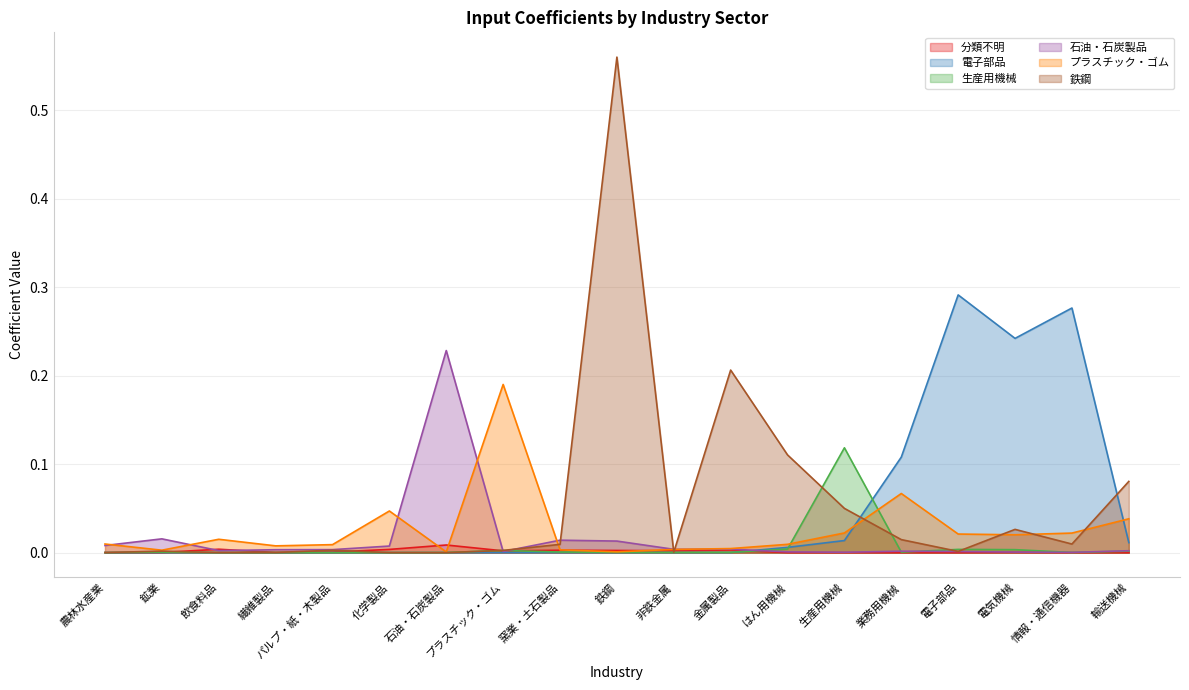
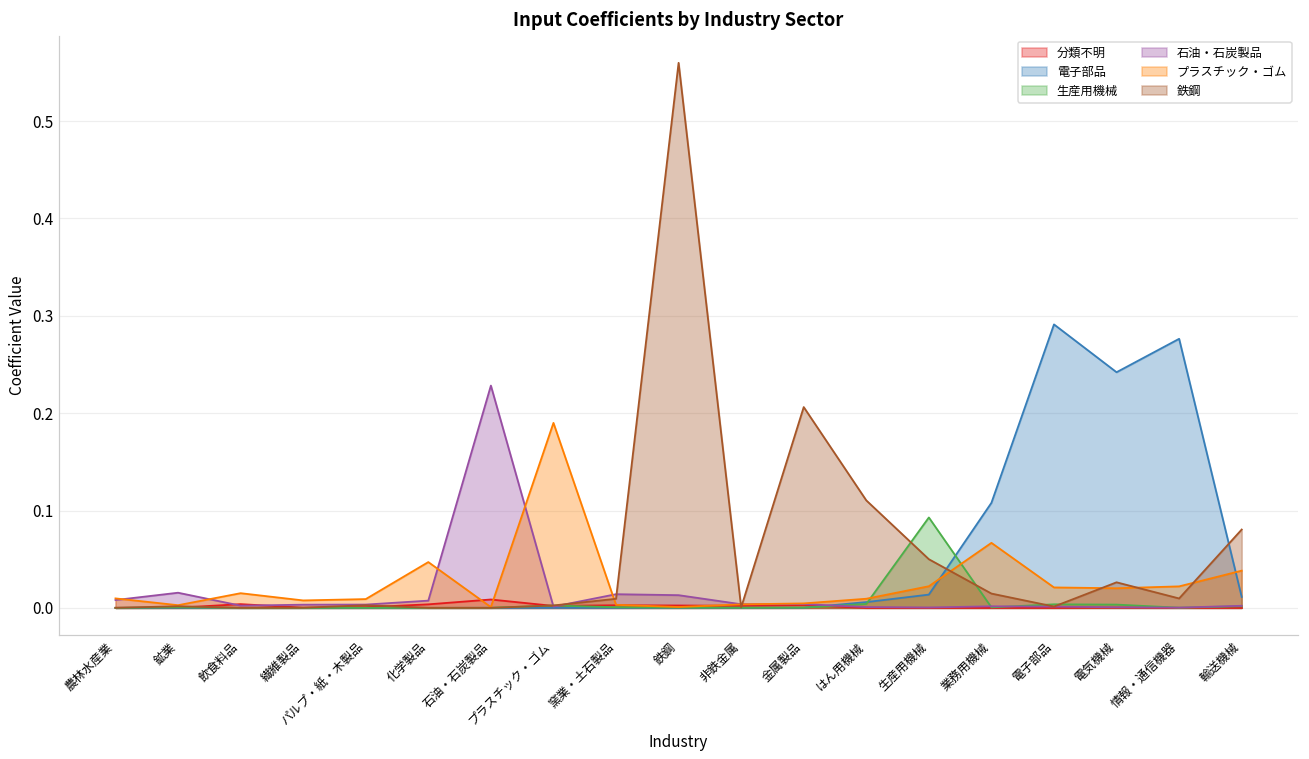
  {
    "生産用機械": {
-     "生産用機械": 0.12
+     "生産用機械": 0.09
    }
  }
